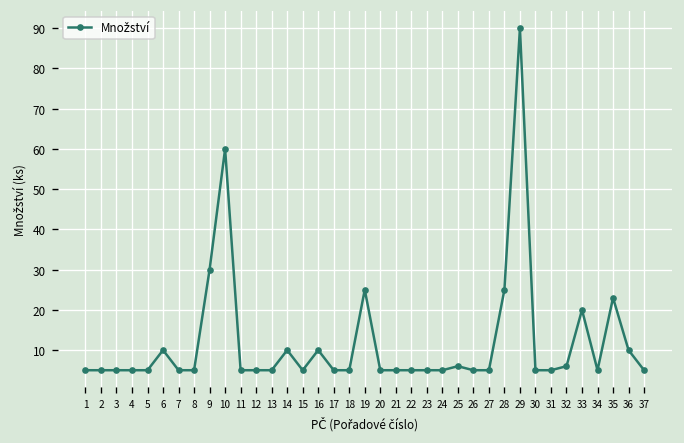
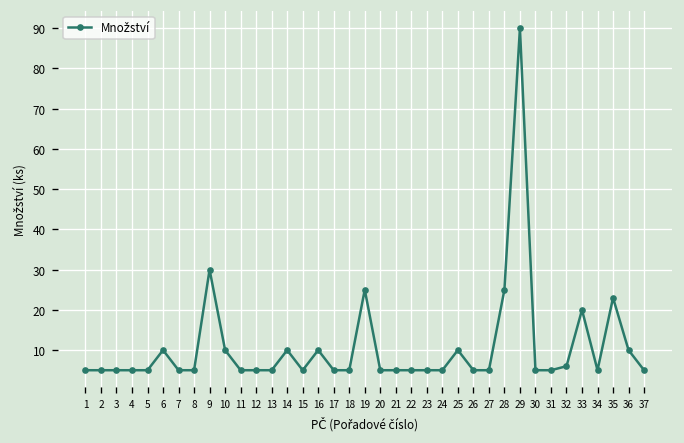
  {
    "1": 5,
    "2": 5,
    "3": 5,
    "4": 5,
    "5": 5,
    "6": 10,
    "7": 5,
    "8": 5,
    "9": 30,
-   "10": 60,
+   "10": 10,
    "11": 5,
    "12": 5,
    "13": 5,
    "14": 10,
    "15": 5,
    "16": 10,
    "17": 5,
    "18": 5,
    "19": 25,
    "20": 5,
    "21": 5,
    "22": 5,
    "23": 5,
    "24": 5,
-   "25": 6,
+   "25": 10,
    "26": 5,
    "27": 5,
    "28": 25,
    "29": 90,
    "30": 5,
    "31": 5,
    "32": 6,
    "33": 20,
    "34": 5,
    "35": 23,
    "36": 10,
    "37": 5
  }
